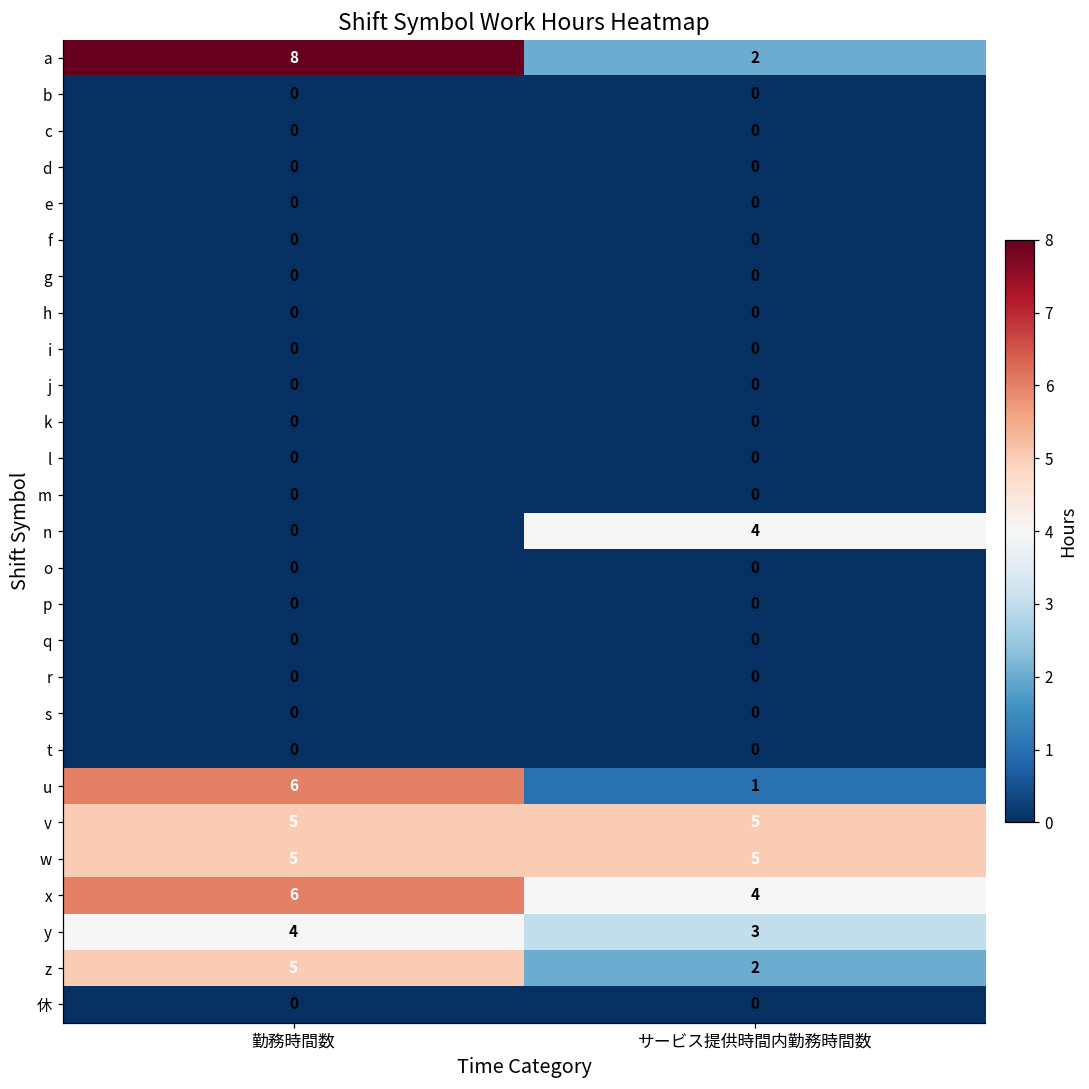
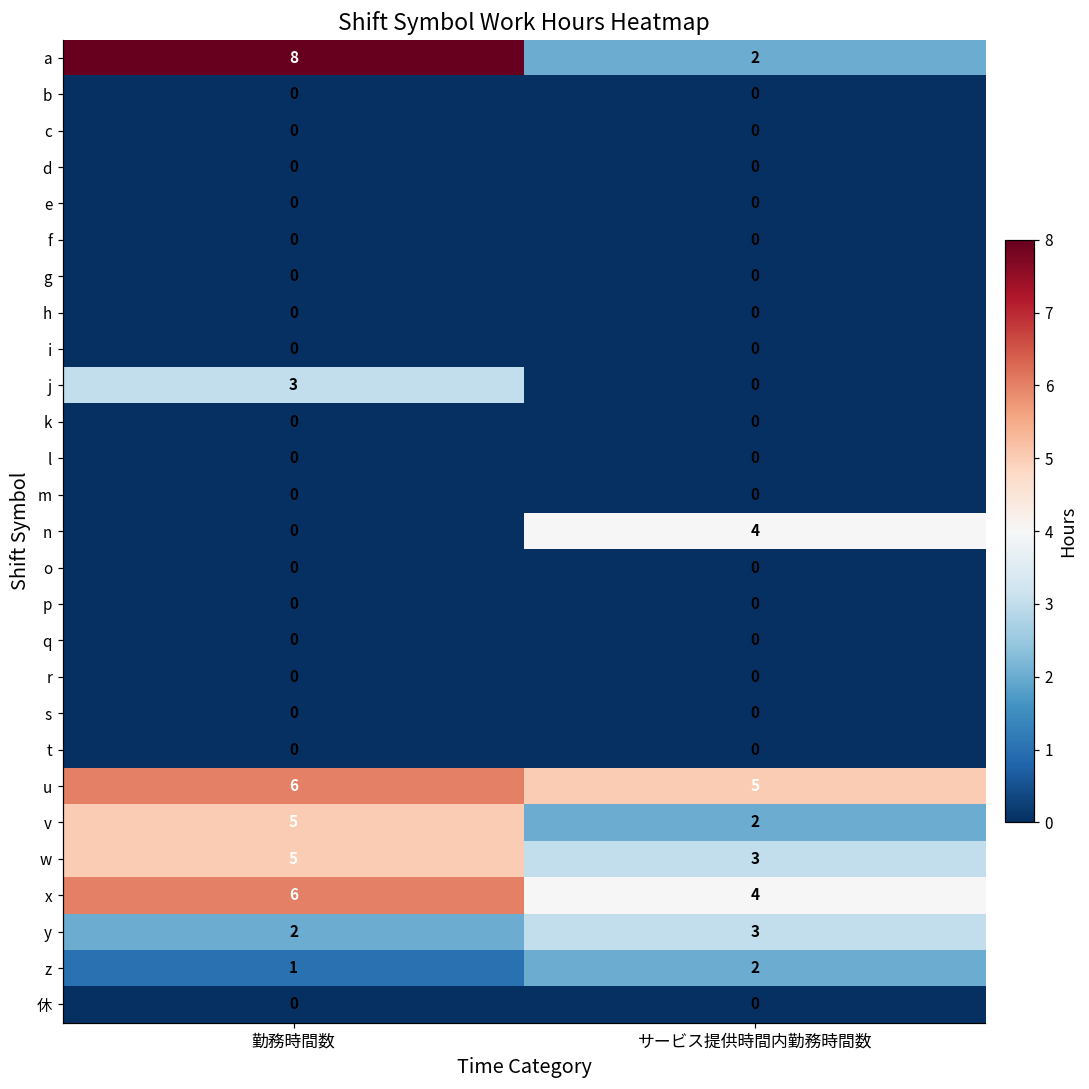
  {
    "a": {
      "勤務時間数": 8,
      "サービス提供時間内勤務時間数": 2
    },
    "b": {
      "勤務時間数": 0,
      "サービス提供時間内勤務時間数": 0
    },
    "c": {
      "勤務時間数": 0,
      "サービス提供時間内勤務時間数": 0
    },
    "d": {
      "勤務時間数": 0,
      "サービス提供時間内勤務時間数": 0
    },
    "e": {
      "勤務時間数": 0,
      "サービス提供時間内勤務時間数": 0
    },
    "f": {
      "勤務時間数": 0,
      "サービス提供時間内勤務時間数": 0
    },
    "g": {
      "勤務時間数": 0,
      "サービス提供時間内勤務時間数": 0
    },
    "h": {
      "勤務時間数": 0,
      "サービス提供時間内勤務時間数": 0
    },
    "i": {
      "勤務時間数": 0,
      "サービス提供時間内勤務時間数": 0
    },
    "j": {
-     "勤務時間数": 0,
+     "勤務時間数": 3,
      "サービス提供時間内勤務時間数": 0
    },
    "k": {
      "勤務時間数": 0,
      "サービス提供時間内勤務時間数": 0
    },
    "l": {
      "勤務時間数": 0,
      "サービス提供時間内勤務時間数": 0
    },
    "m": {
      "勤務時間数": 0,
      "サービス提供時間内勤務時間数": 0
    },
    "n": {
      "勤務時間数": 0,
      "サービス提供時間内勤務時間数": 4
    },
    "o": {
      "勤務時間数": 0,
      "サービス提供時間内勤務時間数": 0
    },
    "p": {
      "勤務時間数": 0,
      "サービス提供時間内勤務時間数": 0
    },
    "q": {
      "勤務時間数": 0,
      "サービス提供時間内勤務時間数": 0
    },
    "r": {
      "勤務時間数": 0,
      "サービス提供時間内勤務時間数": 0
    },
    "s": {
      "勤務時間数": 0,
      "サービス提供時間内勤務時間数": 0
    },
    "t": {
      "勤務時間数": 0,
      "サービス提供時間内勤務時間数": 0
    },
    "u": {
      "勤務時間数": 6,
-     "サービス提供時間内勤務時間数": 1
+     "サービス提供時間内勤務時間数": 5
    },
    "v": {
      "勤務時間数": 5,
-     "サービス提供時間内勤務時間数": 5
+     "サービス提供時間内勤務時間数": 2
    },
    "w": {
      "勤務時間数": 5,
-     "サービス提供時間内勤務時間数": 5
+     "サービス提供時間内勤務時間数": 3
    },
    "x": {
      "勤務時間数": 6,
      "サービス提供時間内勤務時間数": 4
    },
    "y": {
-     "勤務時間数": 4,
+     "勤務時間数": 2,
      "サービス提供時間内勤務時間数": 3
    },
    "z": {
-     "勤務時間数": 5,
+     "勤務時間数": 1,
      "サービス提供時間内勤務時間数": 2
    },
    "休": {
      "勤務時間数": 0,
      "サービス提供時間内勤務時間数": 0
    }
  }
